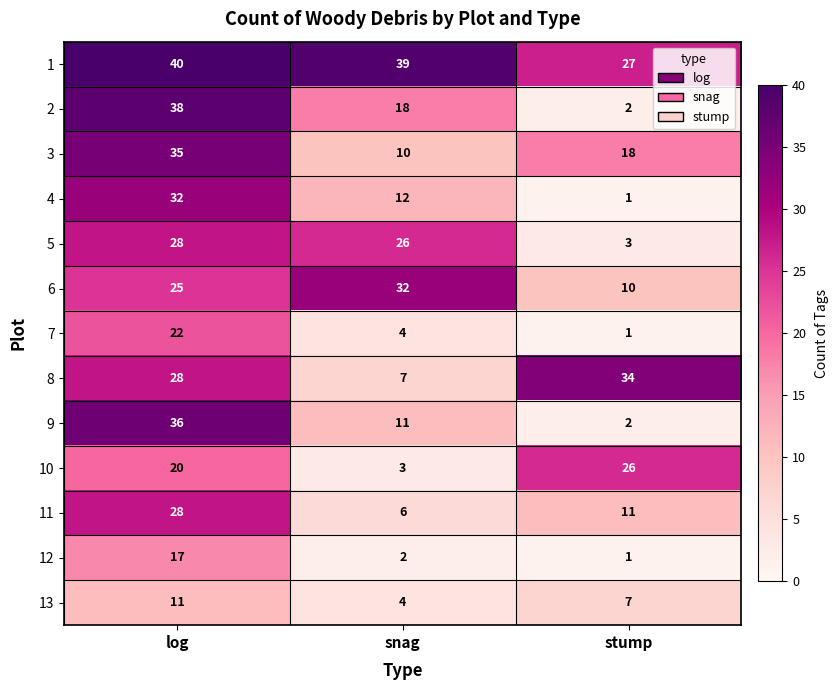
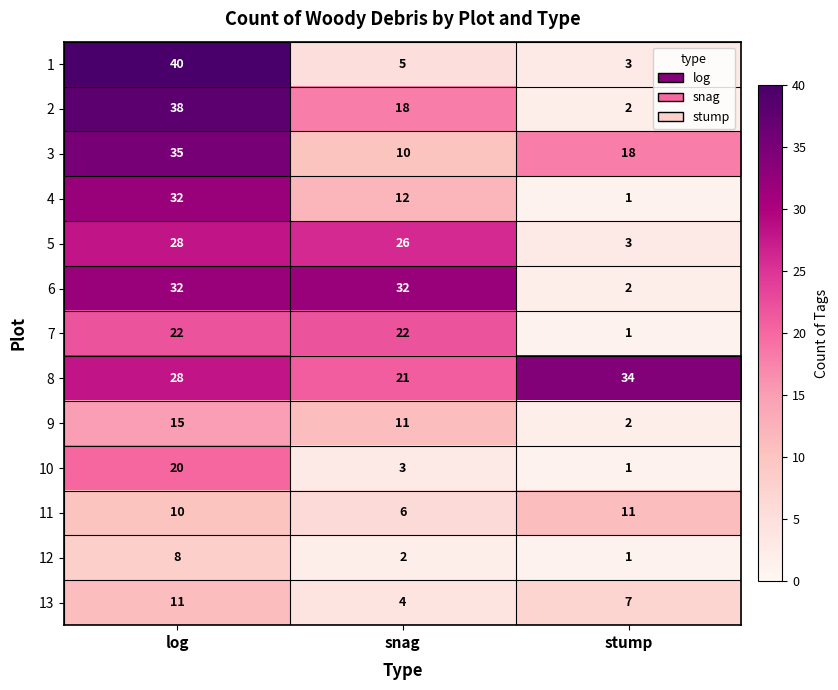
  {
    "1": {
      "log": 40,
-     "snag": 39,
-     "stump": 27
+     "snag": 5,
+     "stump": 3
    },
    "2": {
      "log": 38,
      "snag": 18,
      "stump": 2
    },
    "3": {
      "log": 35,
      "snag": 10,
      "stump": 18
    },
    "4": {
      "log": 32,
      "snag": 12,
      "stump": 1
    },
    "5": {
      "log": 28,
      "snag": 26,
      "stump": 3
    },
    "6": {
-     "log": 25,
+     "log": 32,
      "snag": 32,
-     "stump": 10
+     "stump": 2
    },
    "7": {
      "log": 22,
-     "snag": 4,
+     "snag": 22,
      "stump": 1
    },
    "8": {
      "log": 28,
-     "snag": 7,
+     "snag": 21,
      "stump": 34
    },
    "9": {
-     "log": 36,
+     "log": 15,
      "snag": 11,
      "stump": 2
    },
    "10": {
      "log": 20,
      "snag": 3,
-     "stump": 26
+     "stump": 1
    },
    "11": {
-     "log": 28,
+     "log": 10,
      "snag": 6,
      "stump": 11
    },
    "12": {
-     "log": 17,
+     "log": 8,
      "snag": 2,
      "stump": 1
    },
    "13": {
      "log": 11,
      "snag": 4,
      "stump": 7
    }
  }
